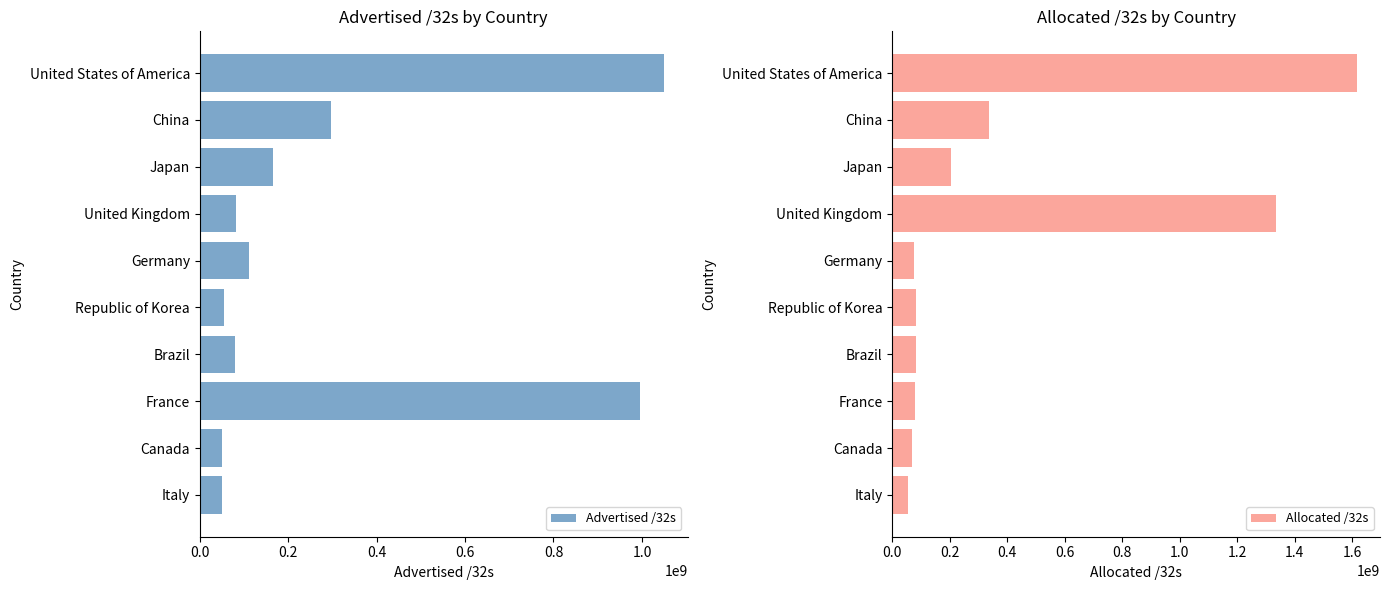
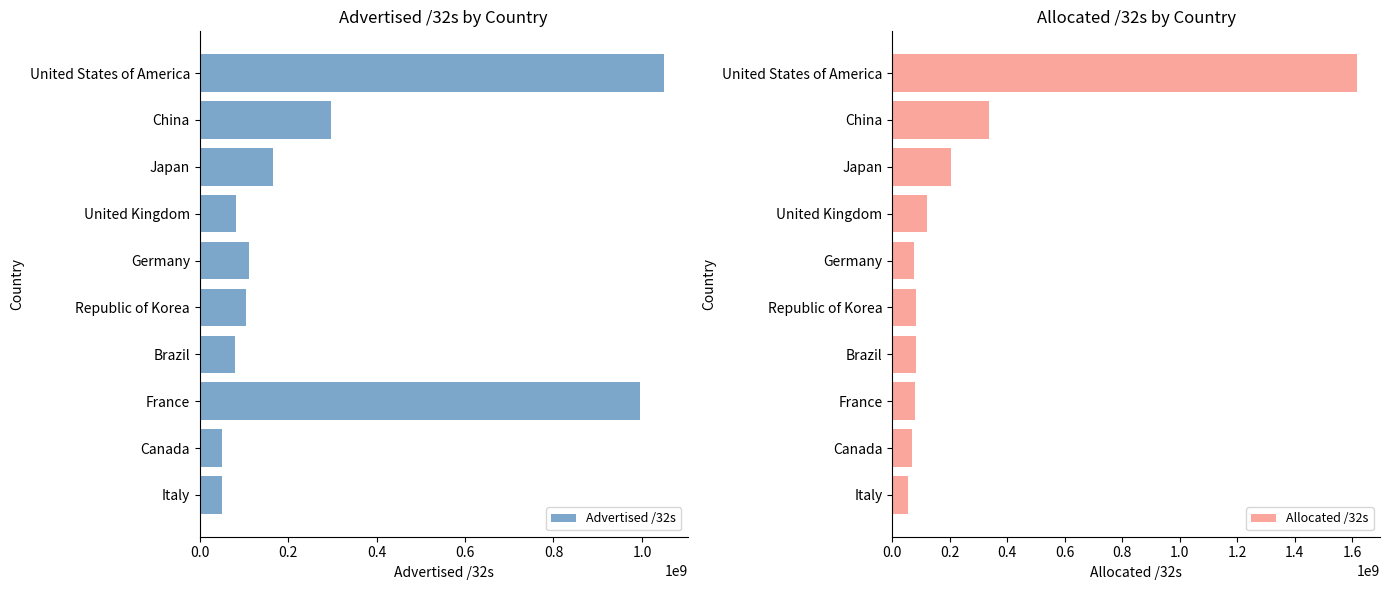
  {
    "Advertised /32s by Country": {
      "United States of America": 1050000000,
      "China": 300000000,
      "Japan": 170000000,
      "United Kingdom": 80000000,
      "Germany": 110000000,
-     "Republic of Korea": 60000000,
+     "Republic of Korea": 110000000,
      "Brazil": 80000000,
      "France": 1000000000,
      "Canada": 50000000,
      "Italy": 50000000
    },
    "Allocated /32s by Country": {
      "United States of America": 1620000000,
      "China": 340000000,
      "Japan": 200000000,
-     "United Kingdom": 1330000000,
+     "United Kingdom": 120000000,
      "Germany": 80000000,
      "Republic of Korea": 80000000,
      "Brazil": 80000000,
      "France": 80000000,
      "Canada": 70000000,
      "Italy": 50000000
    }
  }
